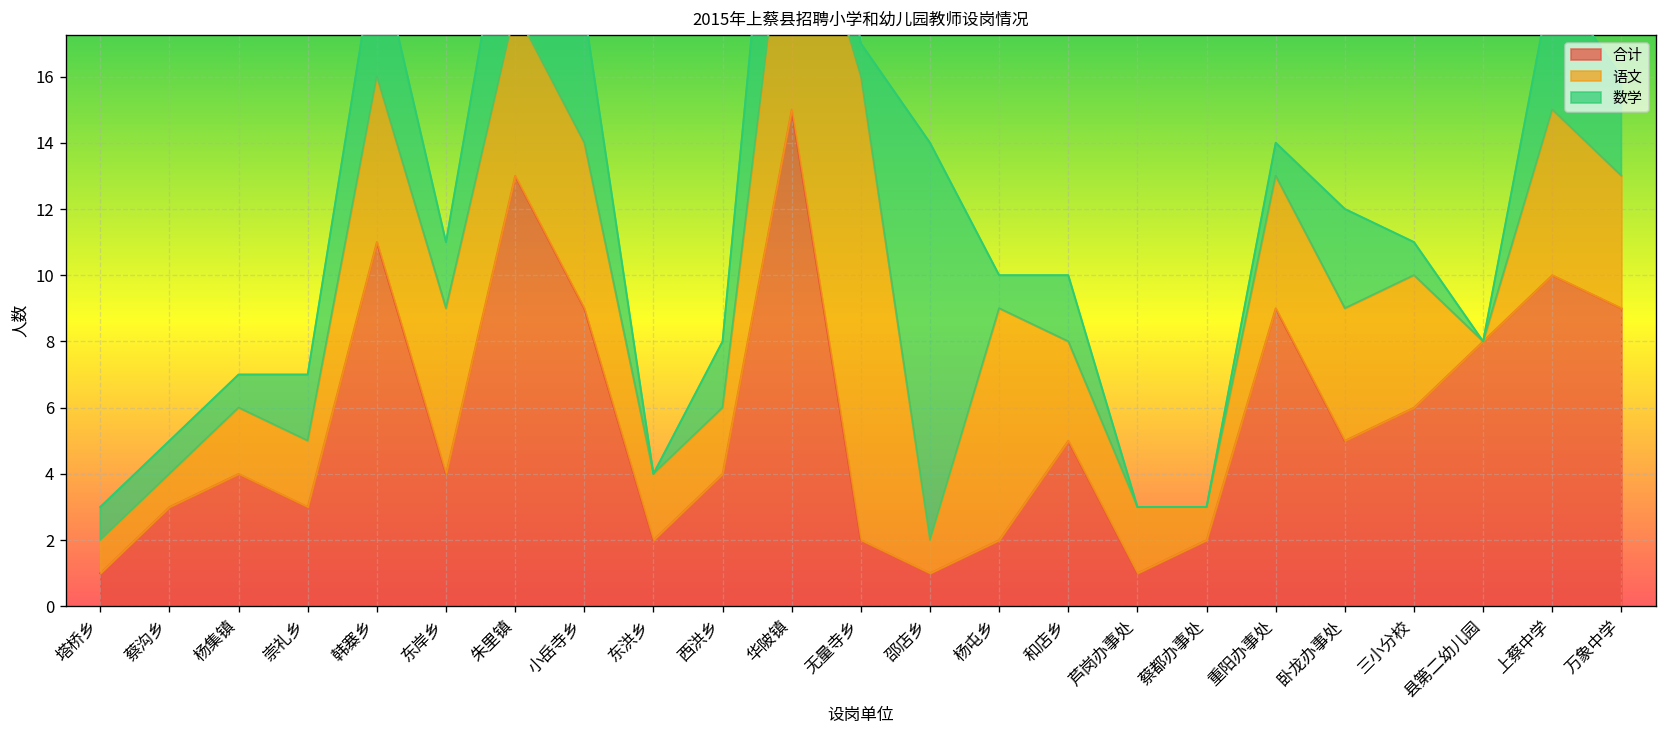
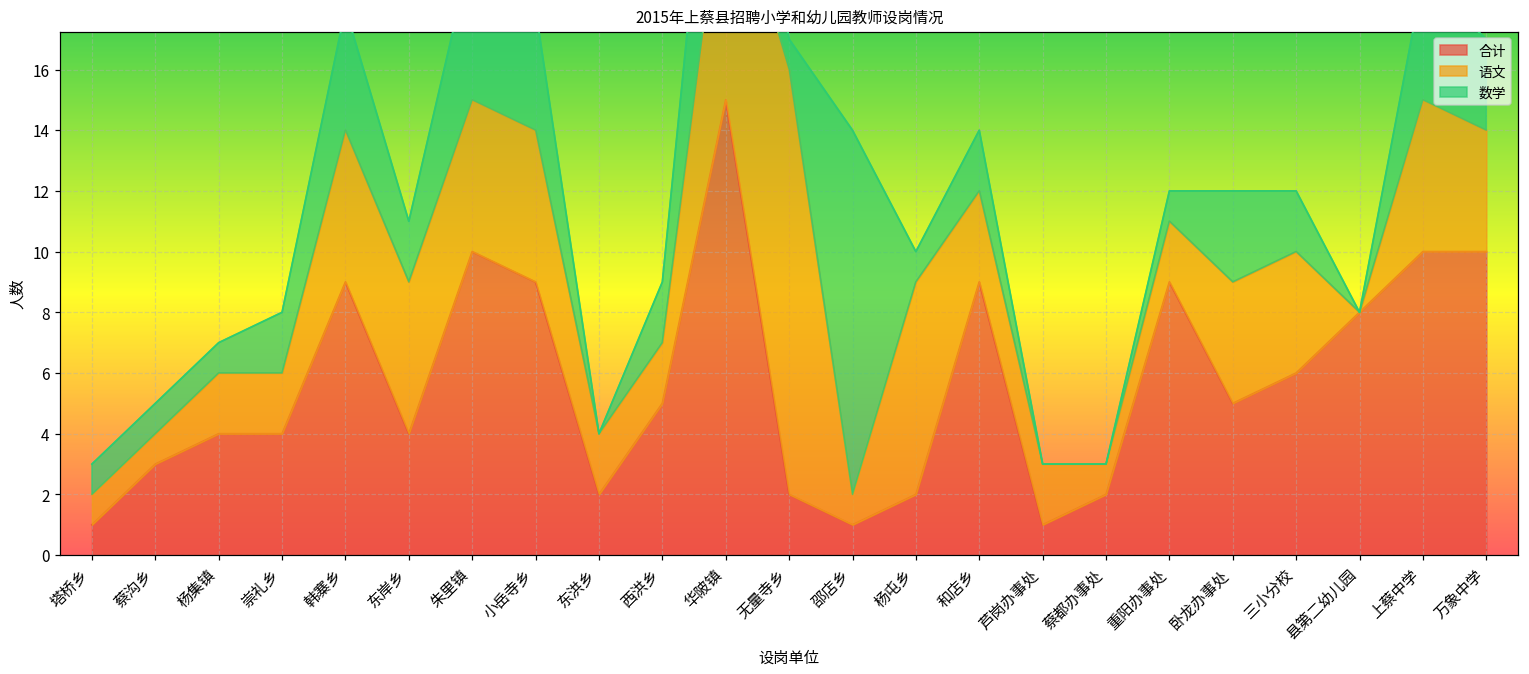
  {
    "合计": {
      "塔桥乡": 1,
      "蔡沟乡": 3,
      "杨集镇": 4,
-     "崇礼乡": 3,
-     "韩寨乡": 11,
+     "崇礼乡": 4,
+     "韩寨乡": 9,
      "东岸乡": 4,
-     "朱里镇": 13,
+     "朱里镇": 10,
      "小岳寺乡": 9,
      "东洪乡": 2,
-     "西洪乡": 4,
+     "西洪乡": 5,
      "华陂镇": 15,
      "无量寺乡": 2,
      "邵店乡": 1,
      "杨屯乡": 2,
-     "和店乡": 5,
+     "和店乡": 9,
      "芦岗办事处": 1,
      "蔡都办事处": 2,
      "重阳办事处": 9,
      "卧龙办事处": 5,
      "三小分校": 6,
      "上蔡中学": 10,
-     "万象中学": 9
+     "万象中学": 10
    },
    "语文": {
      "塔桥乡": 1,
      "蔡沟乡": 1,
      "杨集镇": 2,
      "崇礼乡": 2,
      "韩寨乡": 5,
      "东岸乡": 5,
      "小岳寺乡": 5,
      "西洪乡": 2,
      "无量寺乡": 14,
      "邵店乡": 1,
      "杨屯乡": 7,
      "和店乡": 3,
-     "重阳办事处": 4,
+     "重阳办事处": 2,
      "卧龙办事处": 4,
      "三小分校": 4,
      "上蔡中学": 5,
      "万象中学": 4
    },
    "数学": {
      "塔桥乡": 1,
      "蔡沟乡": 1,
      "杨集镇": 1,
      "崇礼乡": 2,
      "东岸乡": 2,
      "西洪乡": 2,
      "无量寺乡": 1,
      "邵店乡": 12,
      "杨屯乡": 1,
      "和店乡": 2,
      "重阳办事处": 1,
      "卧龙办事处": 3,
-     "三小分校": 1
+     "三小分校": 2
    }
  }
